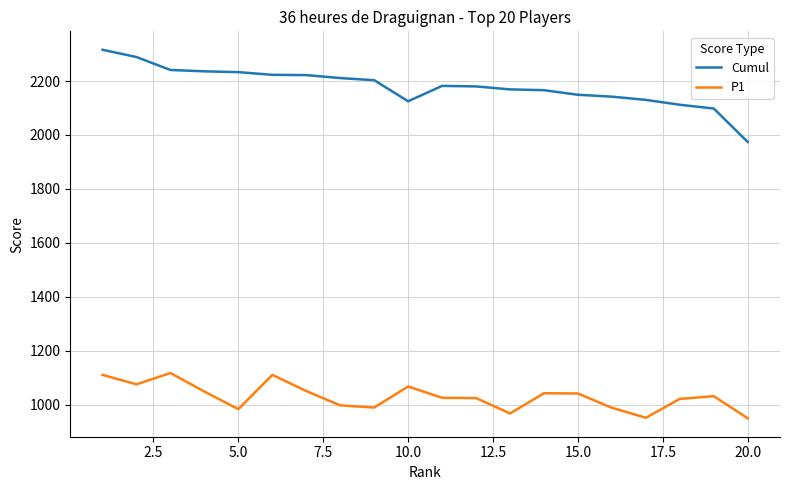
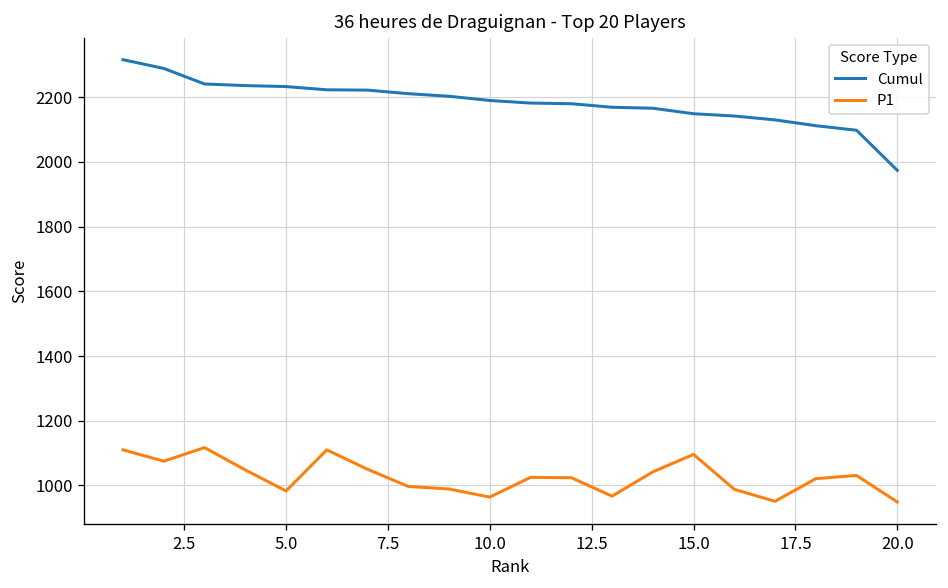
  {
    "Cumul": {
      "5.0": 2230,
-     "10.0": 2130,
+     "10.0": 2190,
      "15.0": 2150,
      "20.0": 1970
    },
    "P1": {
      "5.0": 980,
-     "10.0": 1070,
-     "15.0": 1040,
+     "10.0": 960,
+     "15.0": 1100,
      "20.0": 950
    }
  }
